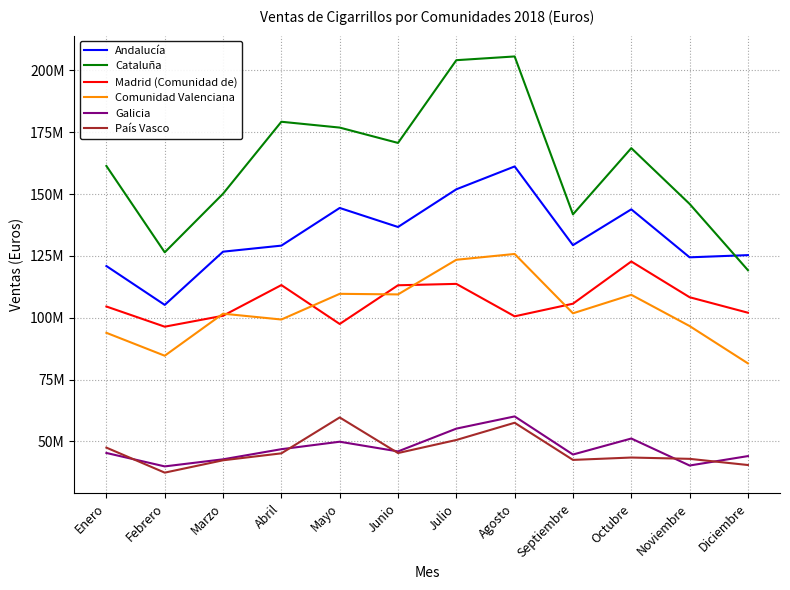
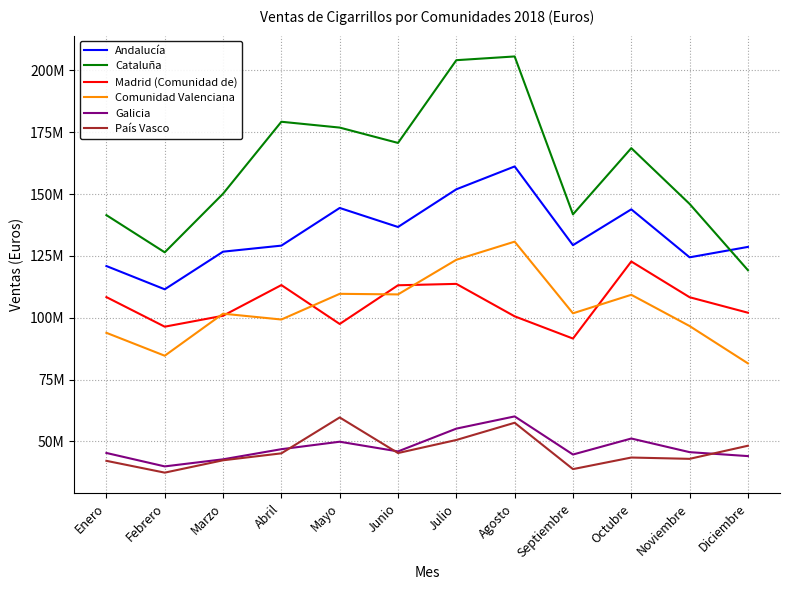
  {
    "Andalucía": {
      "Enero": 121000000,
-     "Febrero": 105000000,
+     "Febrero": 112000000,
      "Marzo": 127000000,
      "Abril": 129000000,
      "Mayo": 144000000,
      "Junio": 137000000,
      "Julio": 152000000,
      "Agosto": 161000000,
      "Septiembre": 129000000,
      "Octubre": 144000000,
      "Noviembre": 124000000,
-     "Diciembre": 125000000
+     "Diciembre": 129000000
    },
    "Cataluña": {
-     "Enero": 161000000,
+     "Enero": 142000000,
      "Febrero": 126000000,
      "Marzo": 150000000,
      "Abril": 179000000,
      "Mayo": 177000000,
      "Junio": 171000000,
      "Julio": 204000000,
      "Agosto": 206000000,
      "Septiembre": 142000000,
      "Octubre": 169000000,
      "Noviembre": 146000000,
      "Diciembre": 119000000
    },
    "Madrid (Comunidad de)": {
-     "Enero": 105000000,
+     "Enero": 108000000,
      "Febrero": 96000000,
      "Abril": 113000000,
      "Mayo": 98000000,
      "Junio": 113000000,
      "Julio": 114000000,
      "Agosto": 101000000,
-     "Septiembre": 106000000,
+     "Septiembre": 92000000,
      "Octubre": 123000000,
      "Noviembre": 108000000,
      "Diciembre": 102000000
    },
    "Comunidad Valenciana": {
      "Enero": 94000000,
      "Febrero": 85000000,
      "Abril": 99000000,
      "Mayo": 110000000,
      "Junio": 109000000,
      "Julio": 123000000,
-     "Agosto": 126000000,
+     "Agosto": 131000000,
      "Septiembre": 102000000,
      "Octubre": 109000000,
      "Noviembre": 97000000,
      "Diciembre": 82000000
    },
    "Galicia": {
      "Enero": 45000000,
      "Febrero": 40000000,
      "Abril": 47000000,
      "Mayo": 50000000,
      "Julio": 55000000,
      "Agosto": 60000000,
      "Septiembre": 45000000,
      "Octubre": 51000000,
-     "Noviembre": 40000000,
+     "Noviembre": 46000000,
      "Diciembre": 44000000
    },
    "País Vasco": {
-     "Enero": 48000000,
+     "Enero": 42000000,
      "Febrero": 37000000,
      "Abril": 45000000,
      "Mayo": 60000000,
      "Julio": 51000000,
      "Agosto": 58000000,
-     "Septiembre": 43000000,
+     "Septiembre": 39000000,
      "Octubre": 44000000,
      "Noviembre": 43000000,
-     "Diciembre": 40000000
+     "Diciembre": 48000000
    }
  }
